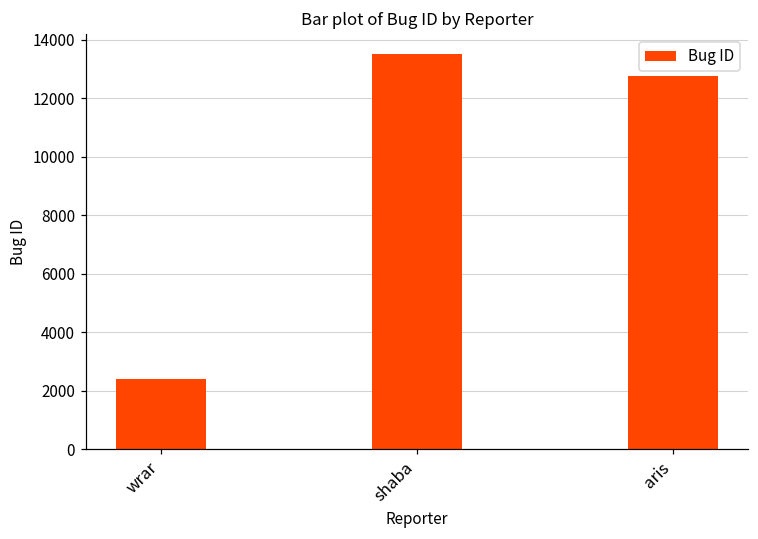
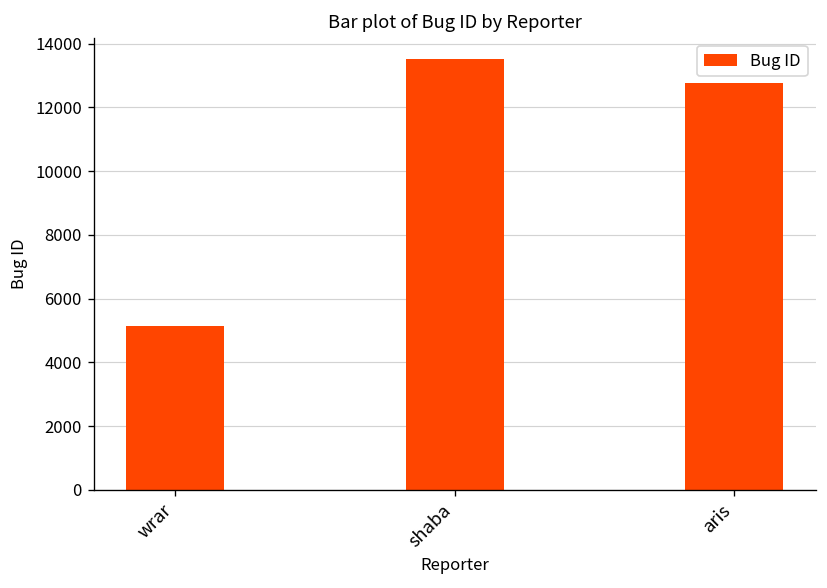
  {
-   "wrar": 2400,
+   "wrar": 5100,
    "shaba": 13500,
    "aris": 12800
  }
